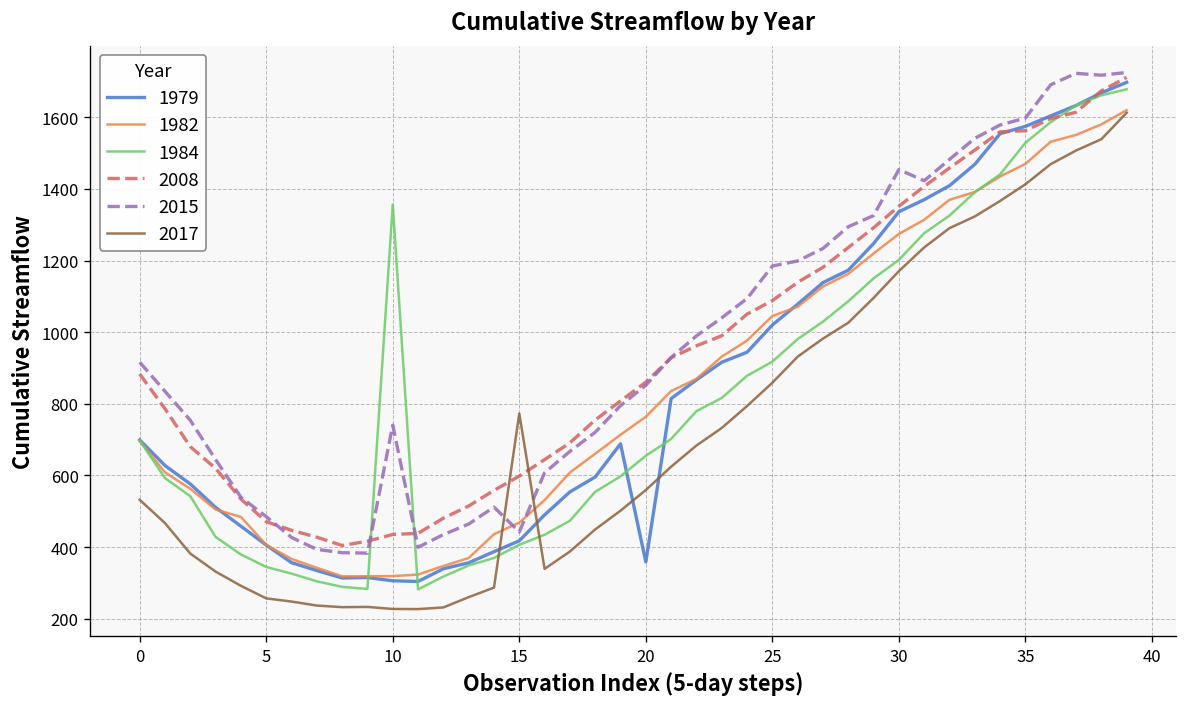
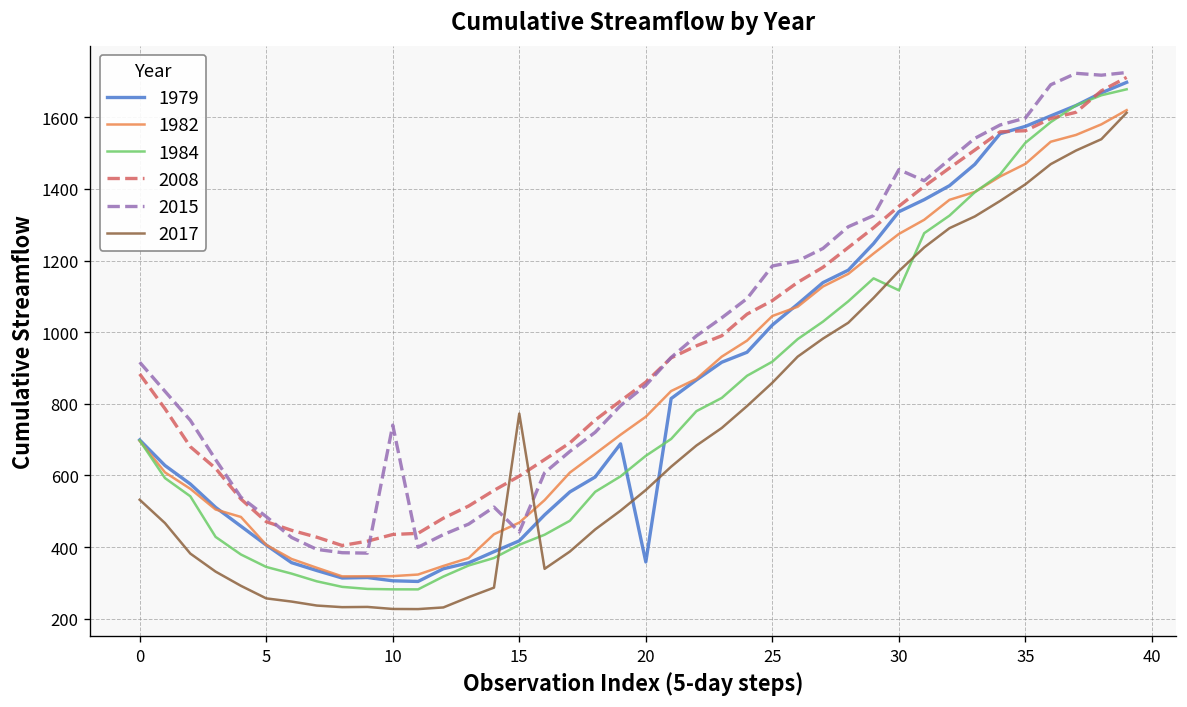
  {
    "1979": {
      "10": 310,
      "15": 420,
      "20": 360,
      "25": 1020,
      "30": 1340,
      "35": 1570
    },
    "1984": {
      "5": 340,
-     "10": 1360,
+     "10": 280,
      "15": 410,
      "20": 650,
      "25": 920,
-     "30": 1200,
+     "30": 1120,
      "35": 1530
    },
    "2015": {
      "0": 920,
      "5": 490,
      "10": 740,
      "15": 440,
      "20": 850,
      "25": 1180,
      "30": 1450,
      "35": 1600
    },
    "2017": {
      "0": 530,
      "5": 260,
      "10": 230,
      "15": 770,
      "20": 560,
      "25": 860,
      "30": 1170,
      "35": 1410
    }
  }
